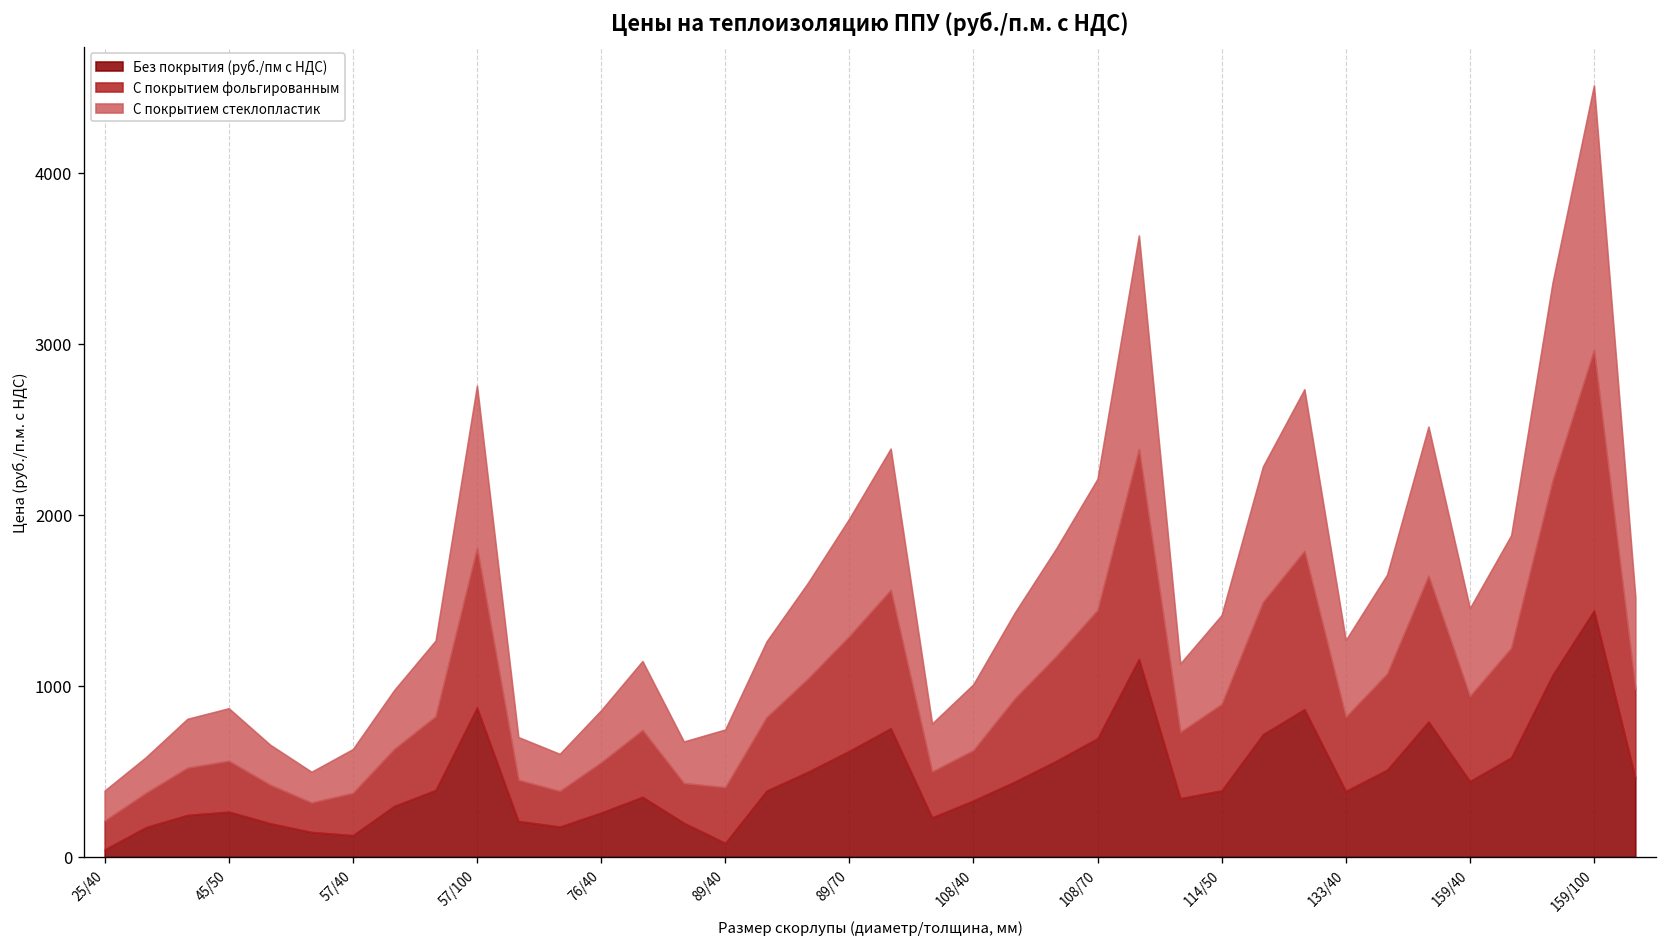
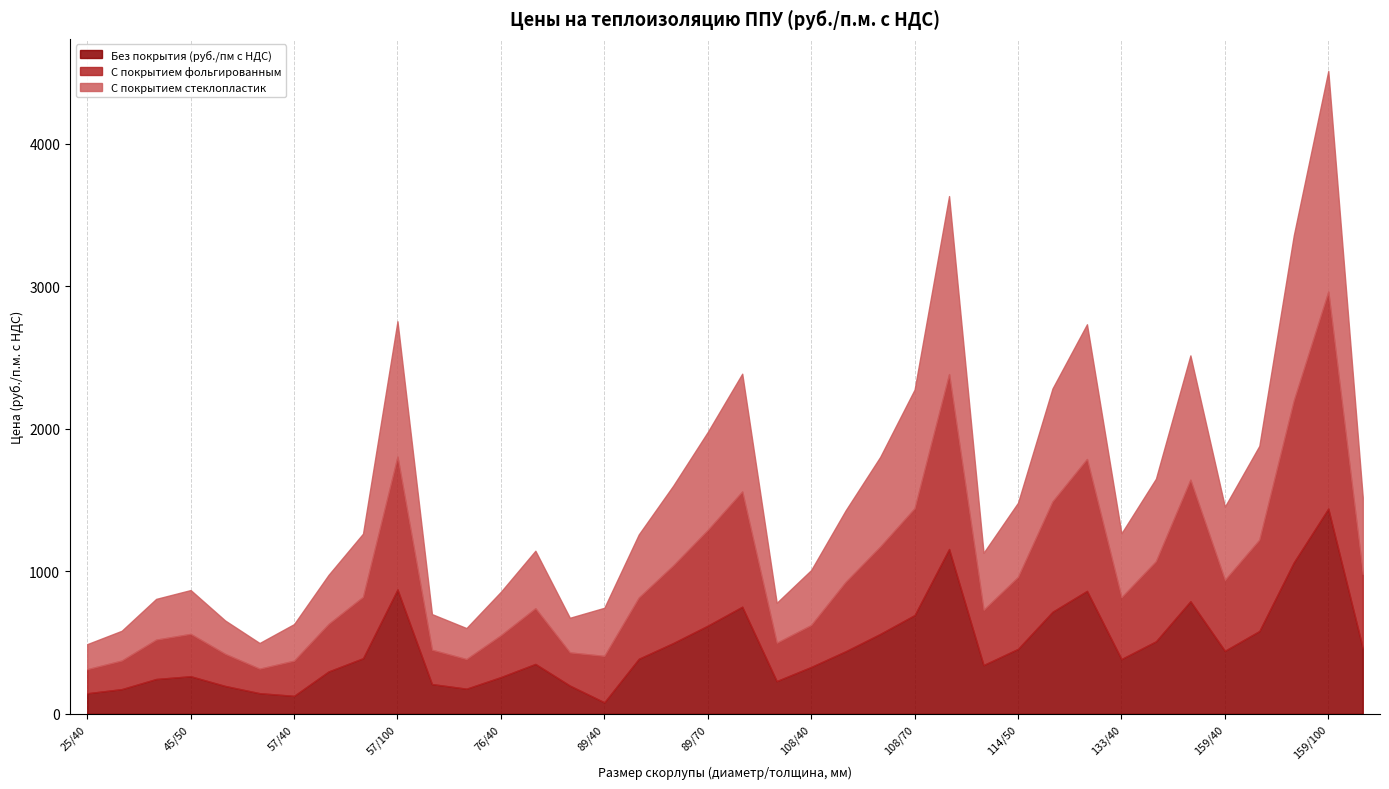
  {
    "Без покрытия (руб./пм с НДС)": {
-     "25/40": 40,
+     "25/40": 140,
      "45/50": 260,
      "57/40": 130,
      "57/100": 870,
      "76/40": 260,
      "89/40": 80,
      "89/70": 620,
      "108/40": 330,
      "108/70": 690,
-     "114/50": 390,
+     "114/50": 460,
      "133/40": 380,
      "159/40": 440,
      "159/100": 1440
    },
    "С покрытием фольгированным": {
      "25/40": 170,
      "45/50": 300,
      "57/40": 250,
      "57/100": 930,
      "76/40": 290,
      "89/40": 330,
      "89/70": 670,
      "108/40": 290,
      "108/70": 750,
      "114/50": 500,
      "133/40": 430,
      "159/40": 500,
      "159/100": 1520
    },
    "С покрытием стеклопластик": {
      "25/40": 180,
      "45/50": 310,
      "57/40": 260,
      "57/100": 950,
      "76/40": 300,
      "89/40": 340,
      "89/70": 690,
      "108/40": 390,
-     "108/70": 770,
+     "108/70": 830,
      "114/50": 520,
      "133/40": 450,
      "159/40": 510,
      "159/100": 1550
    }
  }
